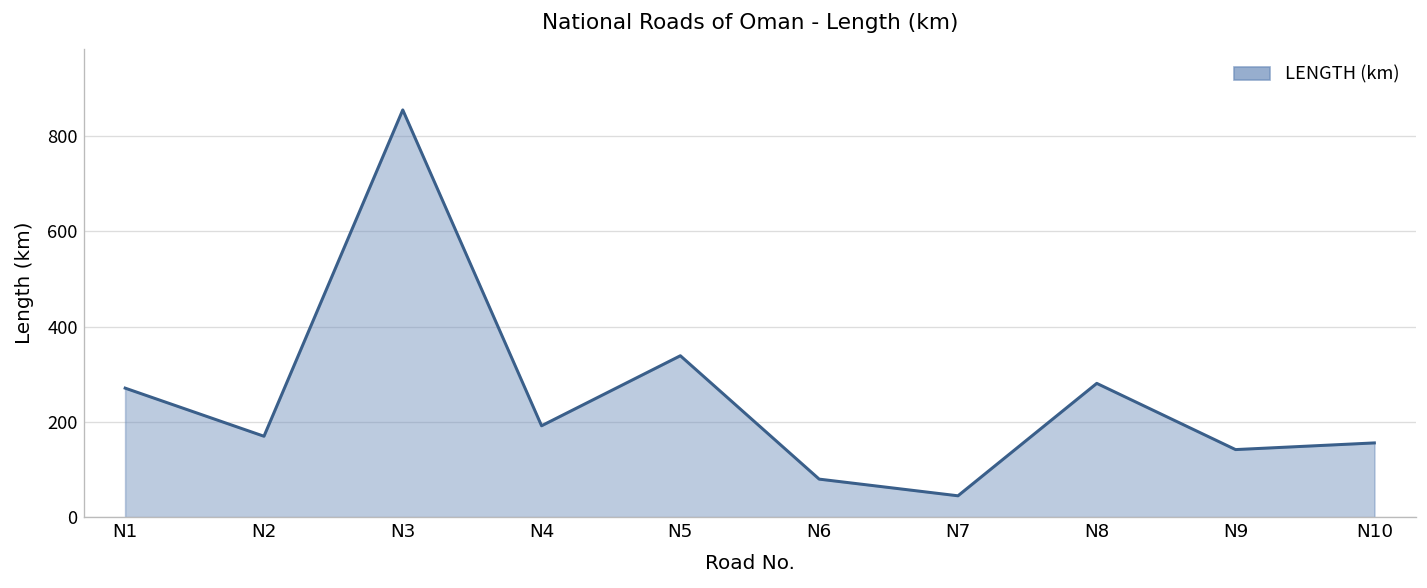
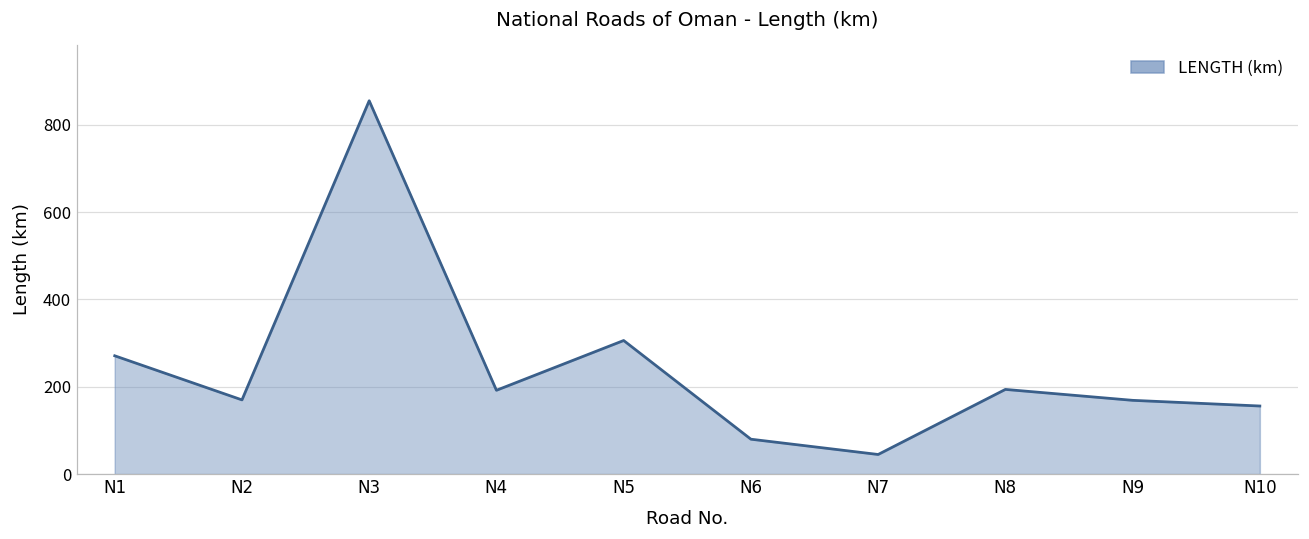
  {
    "N1": 270,
    "N2": 170,
    "N3": 860,
    "N4": 190,
-   "N5": 340,
+   "N5": 310,
    "N6": 80,
    "N7": 50,
-   "N8": 280,
-   "N9": 140,
+   "N8": 190,
+   "N9": 170,
    "N10": 160
  }
